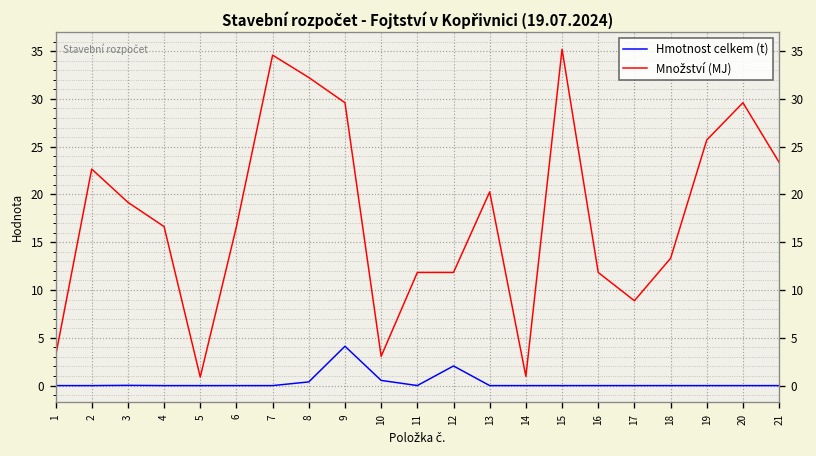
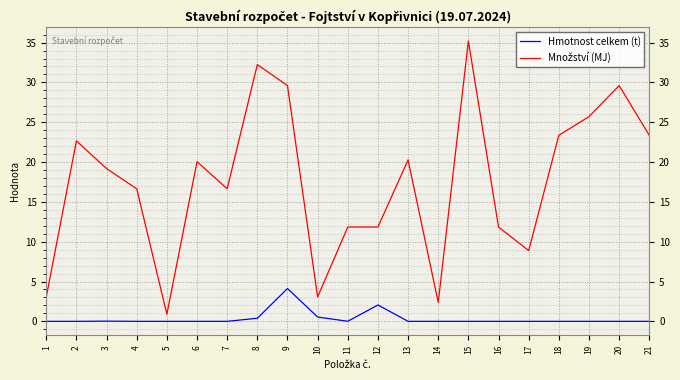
  {
    "Množství (MJ)": {
      "1": 3,
      "2": 23,
      "3": 19,
      "4": 17,
      "5": 1,
-     "6": 17,
-     "7": 35,
+     "6": 20,
+     "7": 17,
      "8": 32,
      "9": 30,
      "10": 3,
      "11": 12,
      "12": 12,
      "13": 20,
-     "14": 1,
+     "14": 2,
      "15": 35,
      "16": 12,
      "17": 9,
-     "18": 13,
+     "18": 23,
      "19": 26,
      "20": 30,
      "21": 23
    },
    "Hmotnost celkem (t)": {
      "1": 0,
      "2": 0,
      "3": 0,
      "4": 0,
      "5": 0,
      "6": 0,
      "7": 0,
      "8": 0,
      "9": 4,
      "10": 1,
      "11": 0,
      "12": 2,
      "13": 0,
      "14": 0,
      "15": 0,
      "16": 0,
      "17": 0,
      "18": 0,
      "19": 0,
      "20": 0,
      "21": 0
    }
  }
